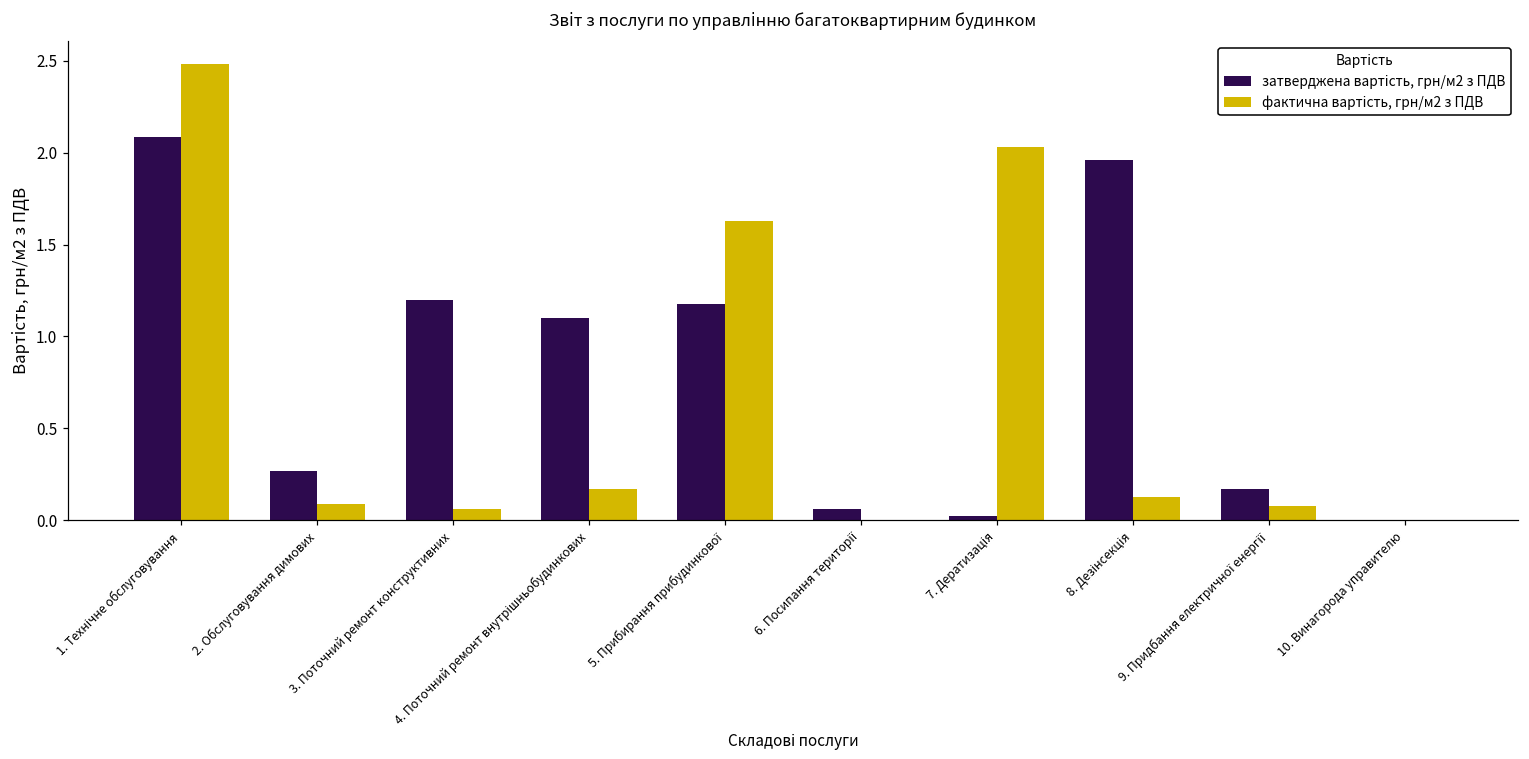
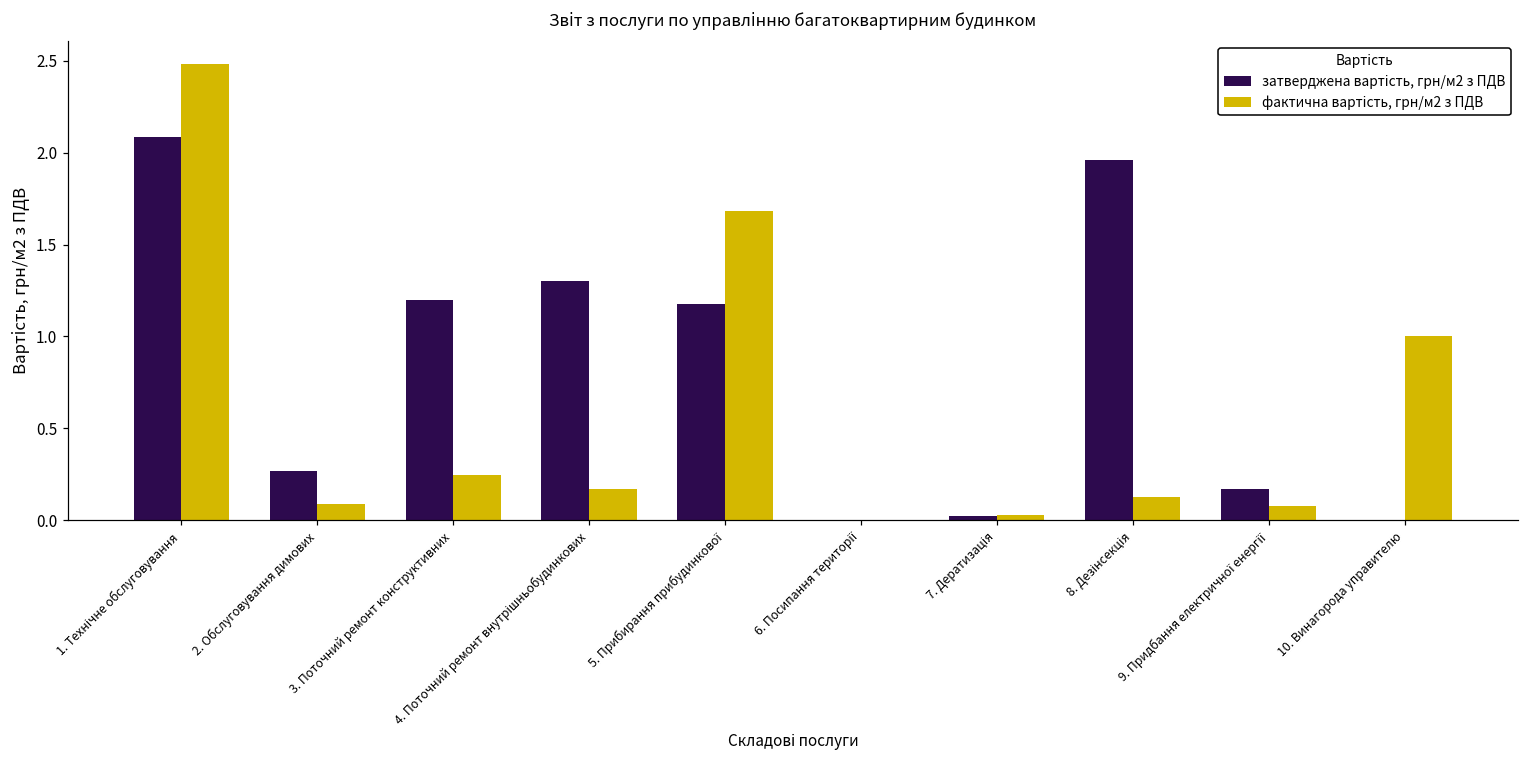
  {
    "затверджена вартість, грн/м2 з ПДВ": {
      "1. Технічне обслуговування": 2.09,
      "2. Обслуговування димових": 0.27,
      "3. Поточний ремонт конструктивних": 1.20,
-     "4. Поточний ремонт внутрішньобудинкових": 1.1,
+     "4. Поточний ремонт внутрішньобудинкових": 1.3,
      "5. Прибирання прибудинкової": 1.17,
-     "6. Посипання території": 0.06,
+     "6. Посипання території": 0.00,
      "7. Дератизація": 0.02,
      "8. Дезінсекція": 1.96,
      "9. Придбання електричної енергії": 0.17,
      "10. Винагорода управителю": 0.00
    },
    "фактична вартість, грн/м2 з ПДВ": {
      "1. Технічне обслуговування": 2.48,
      "2. Обслуговування димових": 0.09,
-     "3. Поточний ремонт конструктивних": 0.06,
+     "3. Поточний ремонт конструктивних": 0.25,
      "4. Поточний ремонт внутрішньобудинкових": 0.17,
-     "5. Прибирання прибудинкової": 1.63,
+     "5. Прибирання прибудинкової": 1.68,
      "6. Посипання території": 0.00,
-     "7. Дератизація": 2.03,
+     "7. Дератизація": 0.03,
      "8. Дезінсекція": 0.13,
      "9. Придбання електричної енергії": 0.08,
-     "10. Винагорода управителю": 0
+     "10. Винагорода управителю": 1
    }
  }
